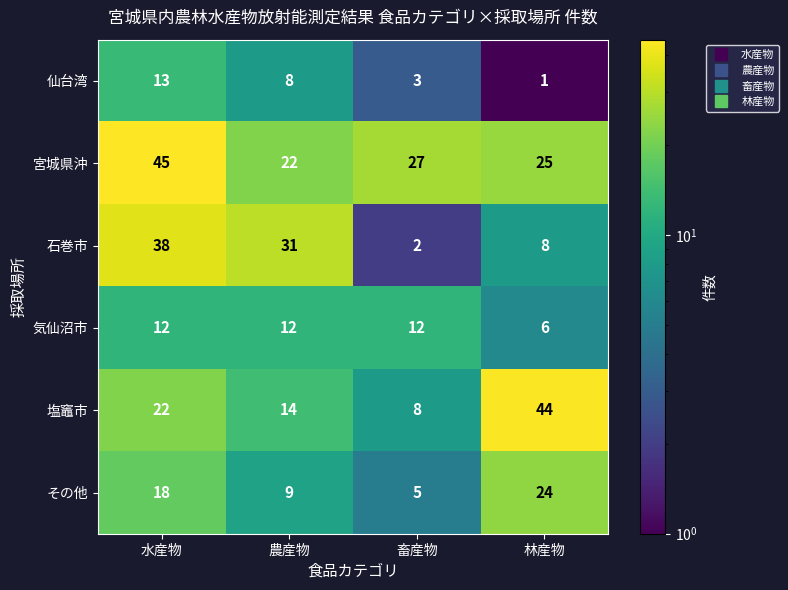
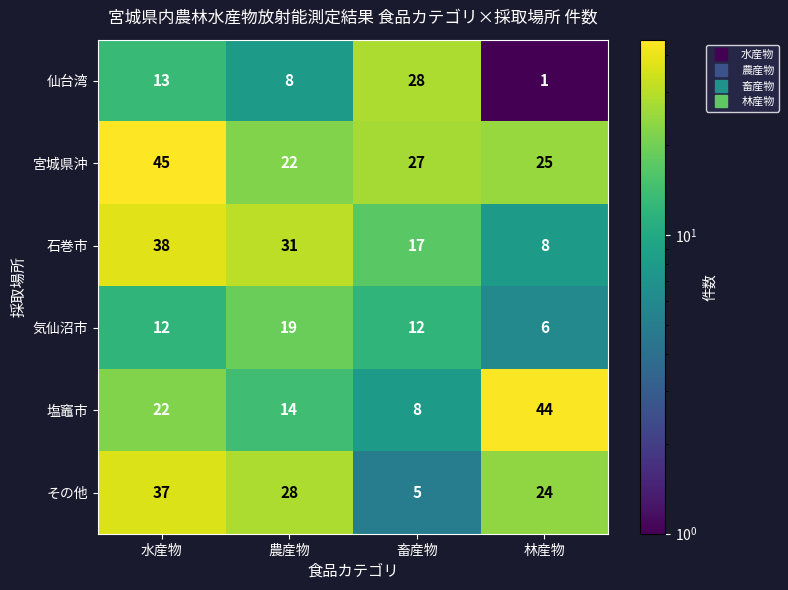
  {
    "仙台湾": {
      "水産物": 13,
      "農産物": 8,
-     "畜産物": 3,
+     "畜産物": 28,
      "林産物": 1
    },
    "宮城県沖": {
      "水産物": 45,
      "農産物": 22,
      "畜産物": 27,
      "林産物": 25
    },
    "石巻市": {
      "水産物": 38,
      "農産物": 31,
-     "畜産物": 2,
+     "畜産物": 17,
      "林産物": 8
    },
    "気仙沼市": {
      "水産物": 12,
-     "農産物": 12,
+     "農産物": 19,
      "畜産物": 12,
      "林産物": 6
    },
    "塩竈市": {
      "水産物": 22,
      "農産物": 14,
      "畜産物": 8,
      "林産物": 44
    },
    "その他": {
-     "水産物": 18,
-     "農産物": 9,
+     "水産物": 37,
+     "農産物": 28,
      "畜産物": 5,
      "林産物": 24
    }
  }
